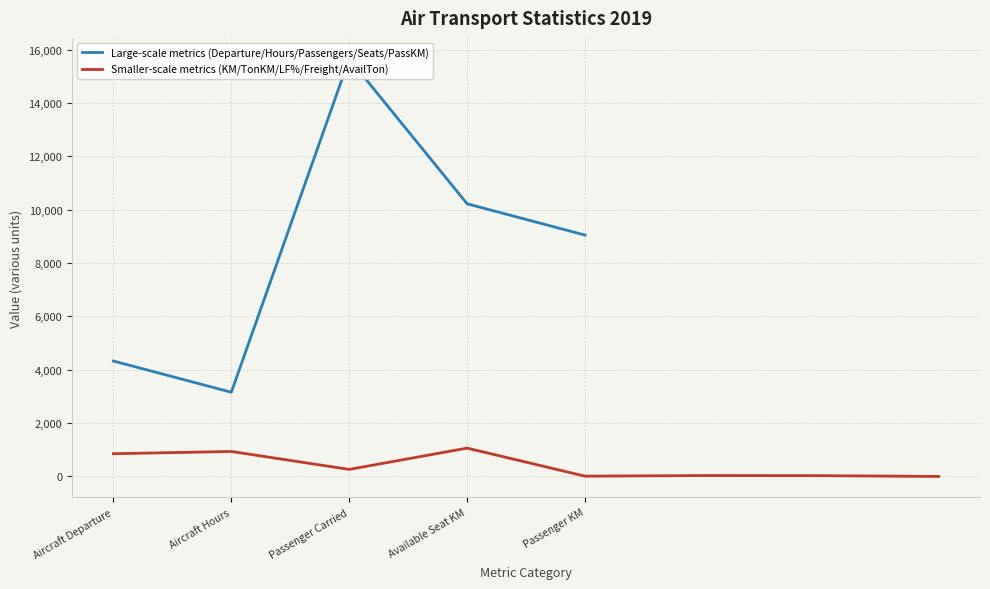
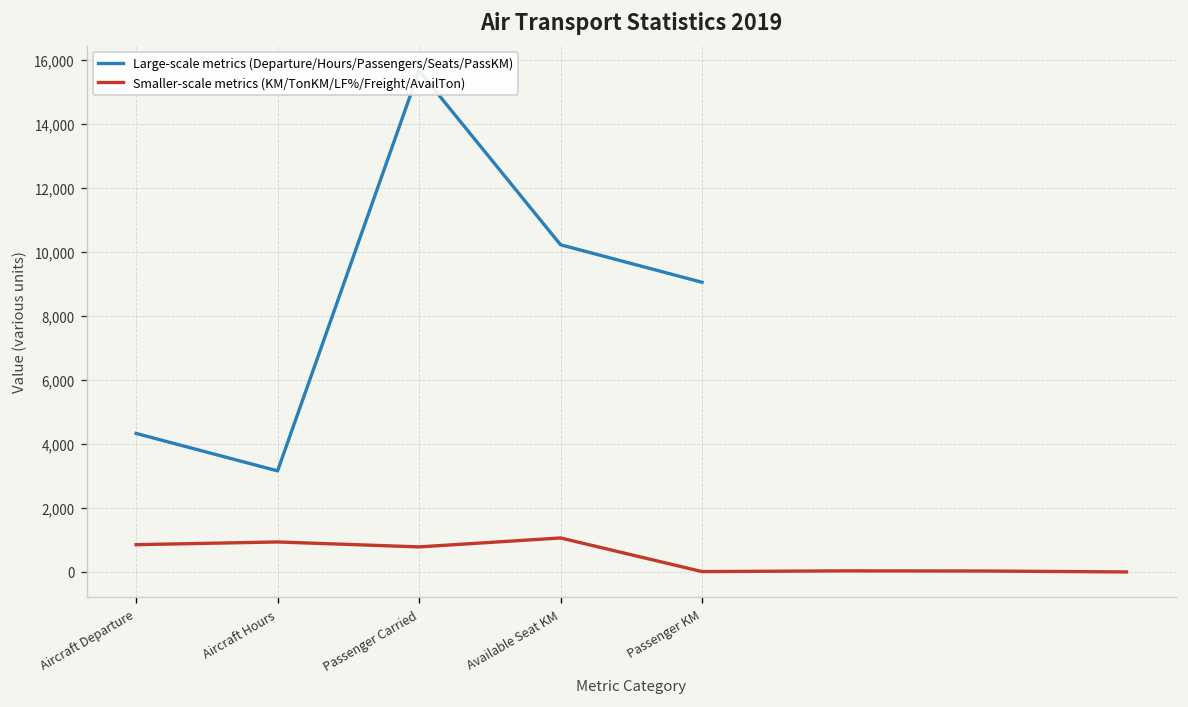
  {
    "Large-scale metrics (Departure/Hours/Passengers/Seats/PassKM)": {
      "Aircraft Departure": "4,300",
      "Aircraft Hours": "3,200",
      "Available Seat KM": "10,200",
      "Passenger KM": "9,100"
    },
    "Smaller-scale metrics (KM/TonKM/LF%/Freight/AvailTon)": {
      "Aircraft Departure": "900",
      "Aircraft Hours": "900",
-     "Passenger Carried": "300",
+     "Passenger Carried": "800",
      "Available Seat KM": "1,100",
      "Passenger KM": "0"
    }
  }
